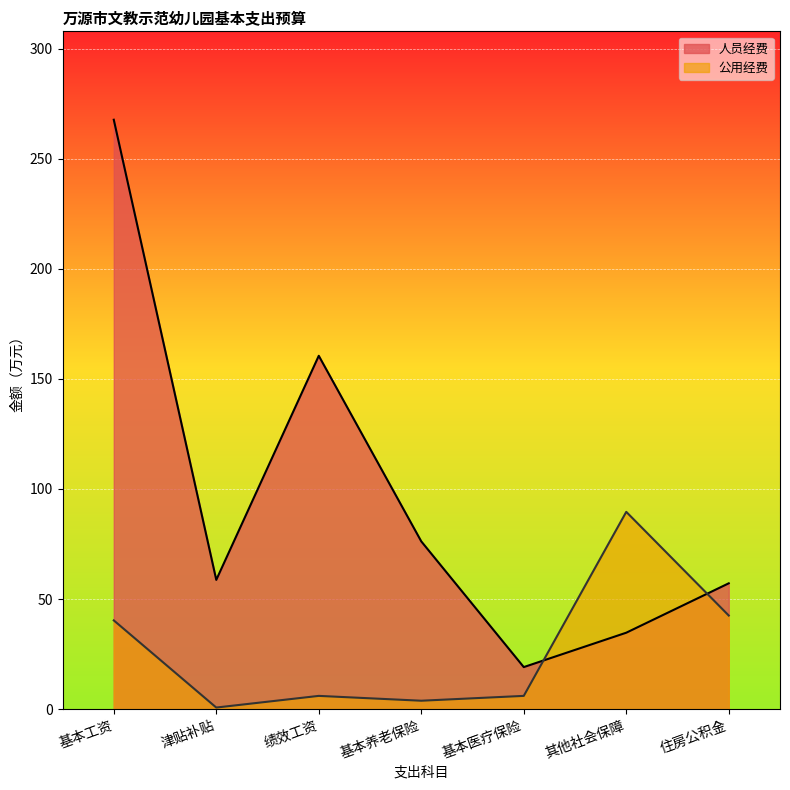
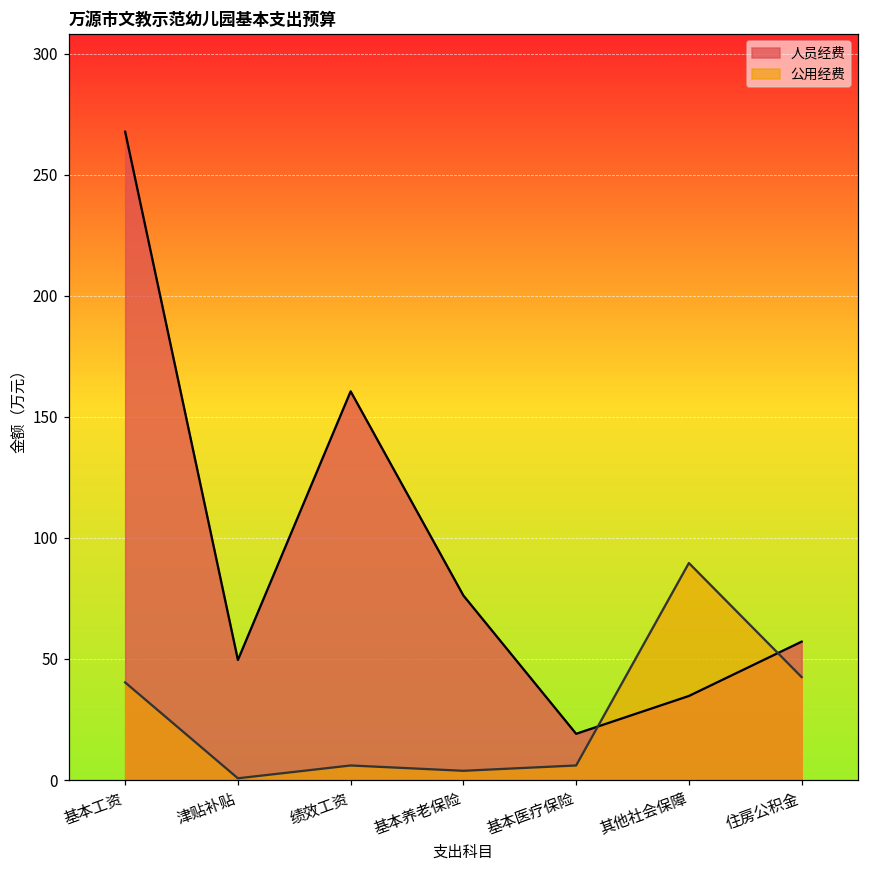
  {
    "人员经费": {
      "基本工资": 268,
-     "津贴补贴": 59,
+     "津贴补贴": 50,
      "绩效工资": 161,
      "基本养老保险": 76,
      "基本医疗保险": 19,
      "其他社会保障": 35,
      "住房公积金": 57
    },
    "公用经费": {
      "基本工资": 40,
      "津贴补贴": 1,
      "绩效工资": 6,
      "基本养老保险": 4,
      "基本医疗保险": 6,
      "其他社会保障": 90,
      "住房公积金": 43
    }
  }
